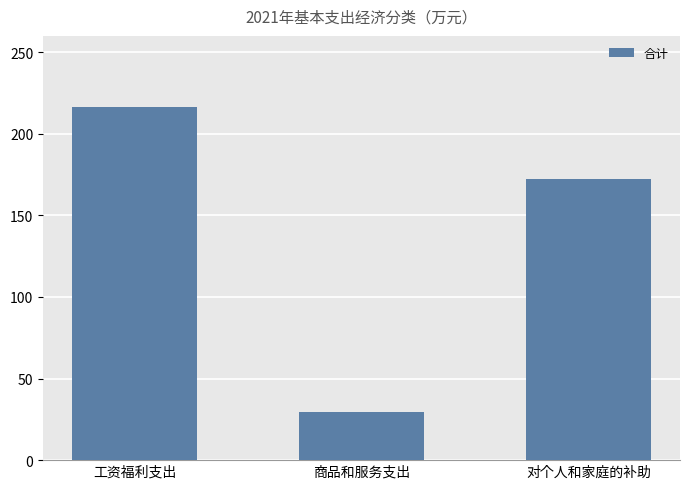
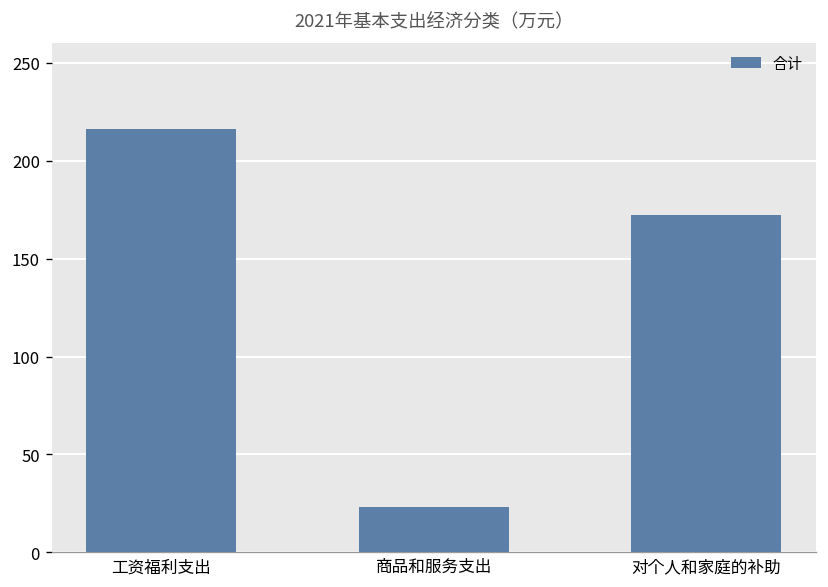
  {
    "工资福利支出": 216,
-   "商品和服务支出": 29,
+   "商品和服务支出": 23,
    "对个人和家庭的补助": 172
  }
